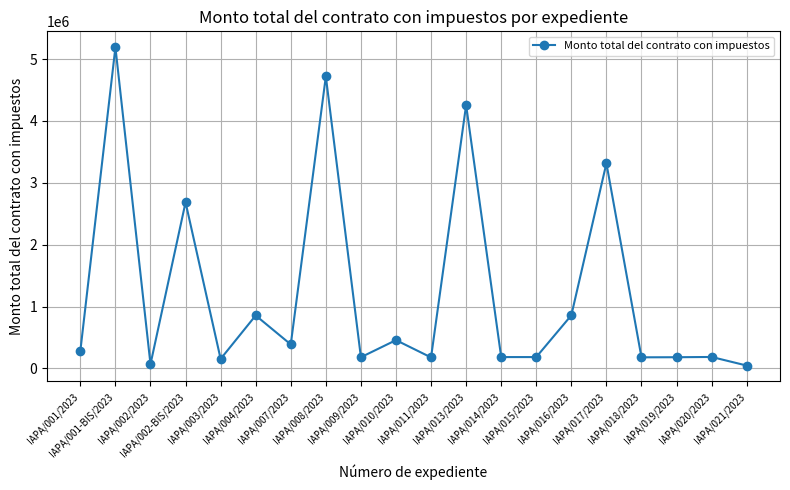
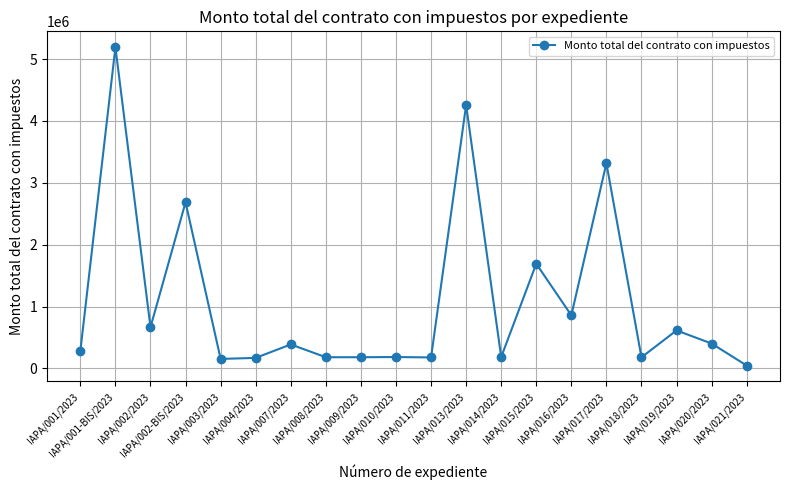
  {
    "IAPA/001/2023": 300000,
    "IAPA/001-BIS/2023": 5200000,
-   "IAPA/002/2023": 100000,
+   "IAPA/002/2023": 700000,
    "IAPA/002-BIS/2023": 2700000,
    "IAPA/003/2023": 200000,
-   "IAPA/004/2023": 900000,
+   "IAPA/004/2023": 200000,
    "IAPA/007/2023": 400000,
-   "IAPA/008/2023": 4700000,
+   "IAPA/008/2023": 200000,
    "IAPA/009/2023": 200000,
-   "IAPA/010/2023": 500000,
+   "IAPA/010/2023": 200000,
    "IAPA/011/2023": 200000,
    "IAPA/013/2023": 4300000,
    "IAPA/014/2023": 200000,
-   "IAPA/015/2023": 200000,
+   "IAPA/015/2023": 1700000,
    "IAPA/016/2023": 900000,
    "IAPA/017/2023": 3300000,
    "IAPA/018/2023": 200000,
-   "IAPA/019/2023": 200000,
-   "IAPA/020/2023": 200000,
+   "IAPA/019/2023": 600000,
+   "IAPA/020/2023": 400000,
    "IAPA/021/2023": 0
  }
